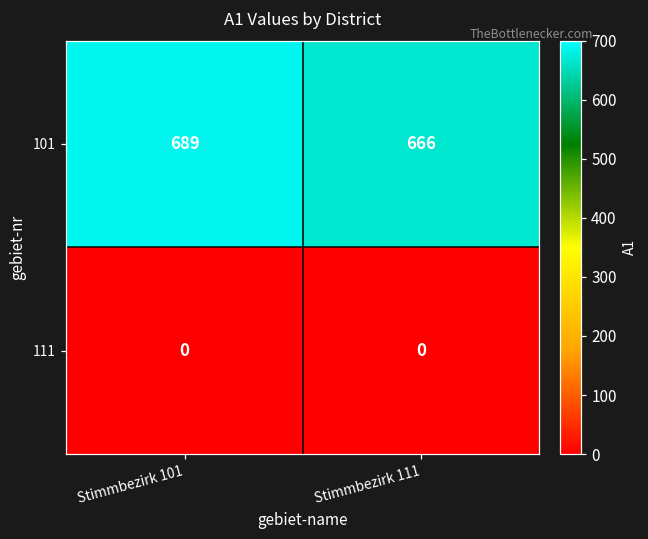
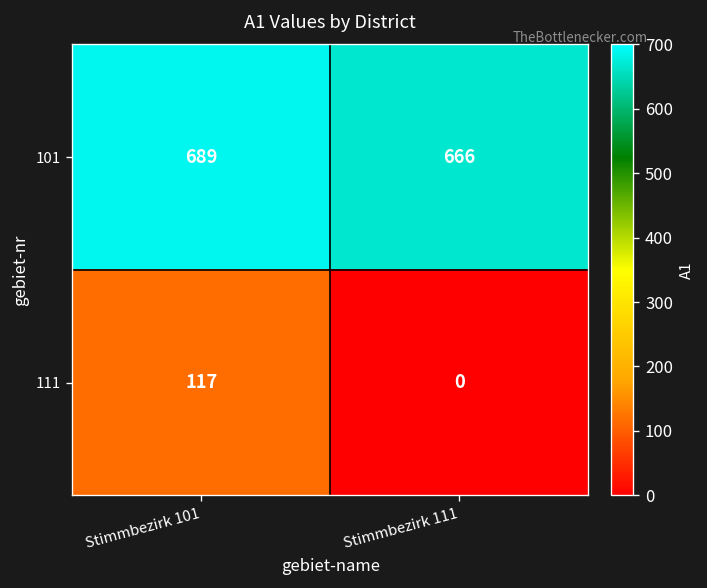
  {
    "101": {
      "Stimmbezirk 101": 689,
      "Stimmbezirk 111": 666
    },
    "111": {
-     "Stimmbezirk 101": 0,
+     "Stimmbezirk 101": 117,
      "Stimmbezirk 111": 0
    }
  }
